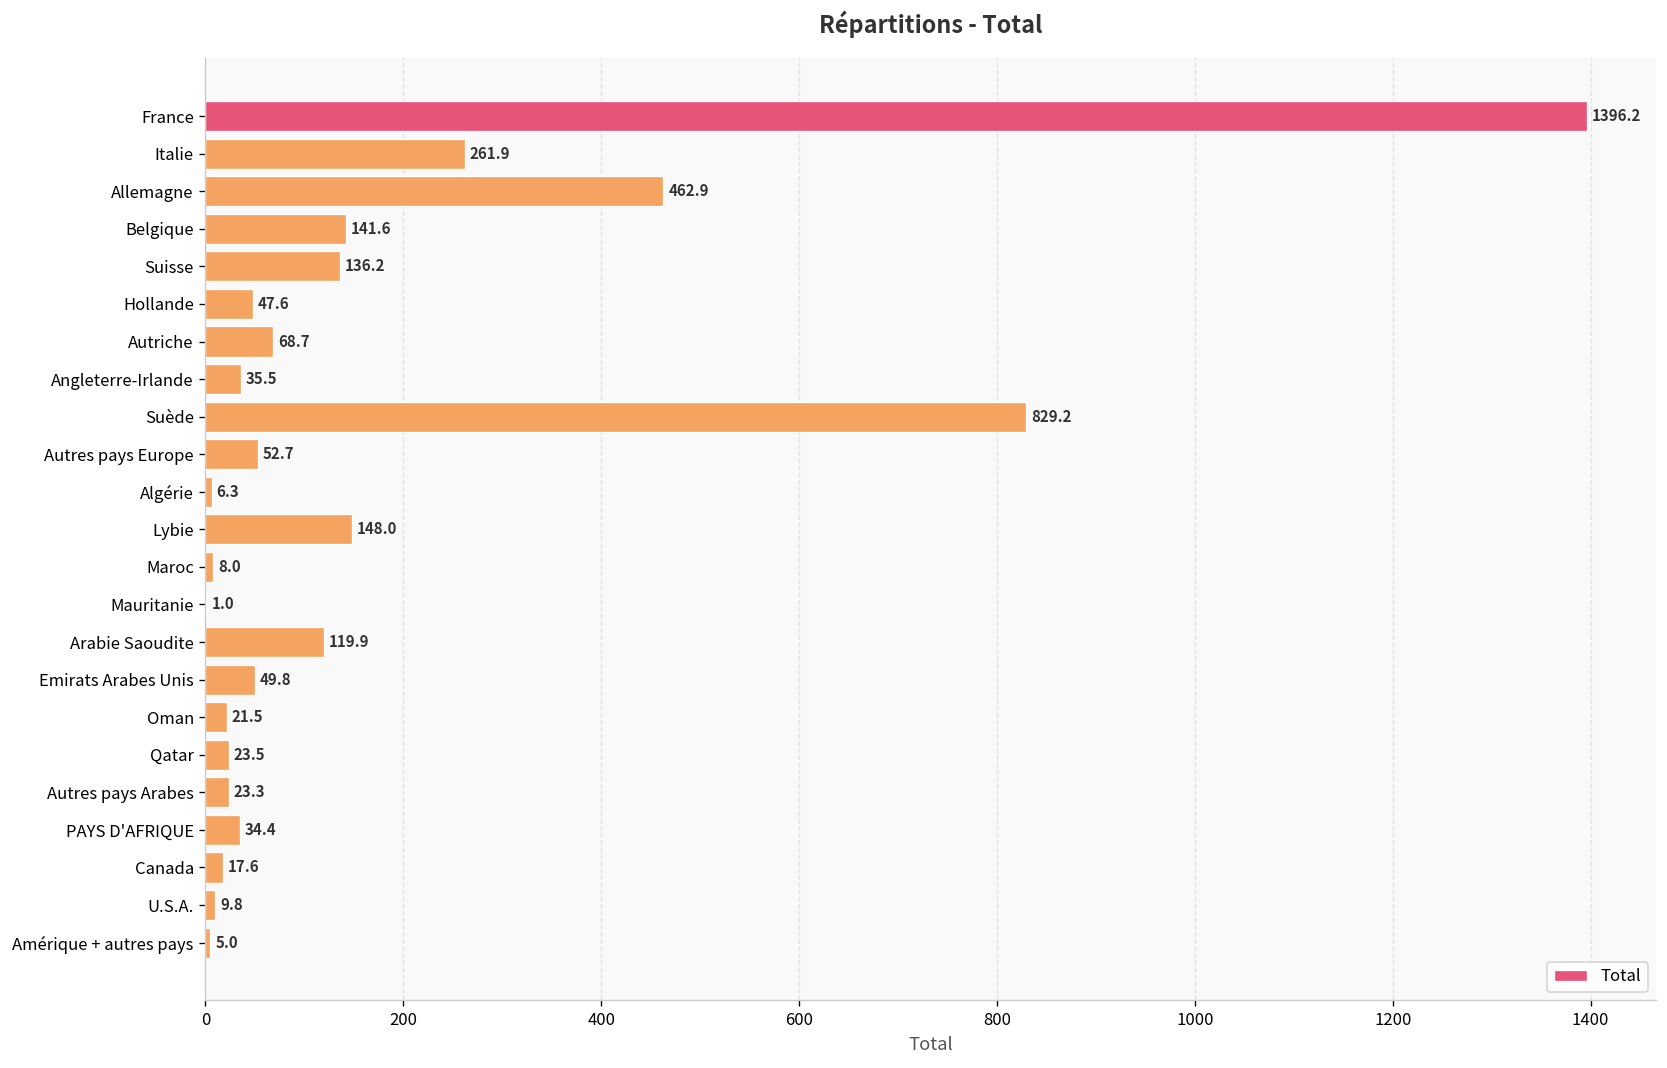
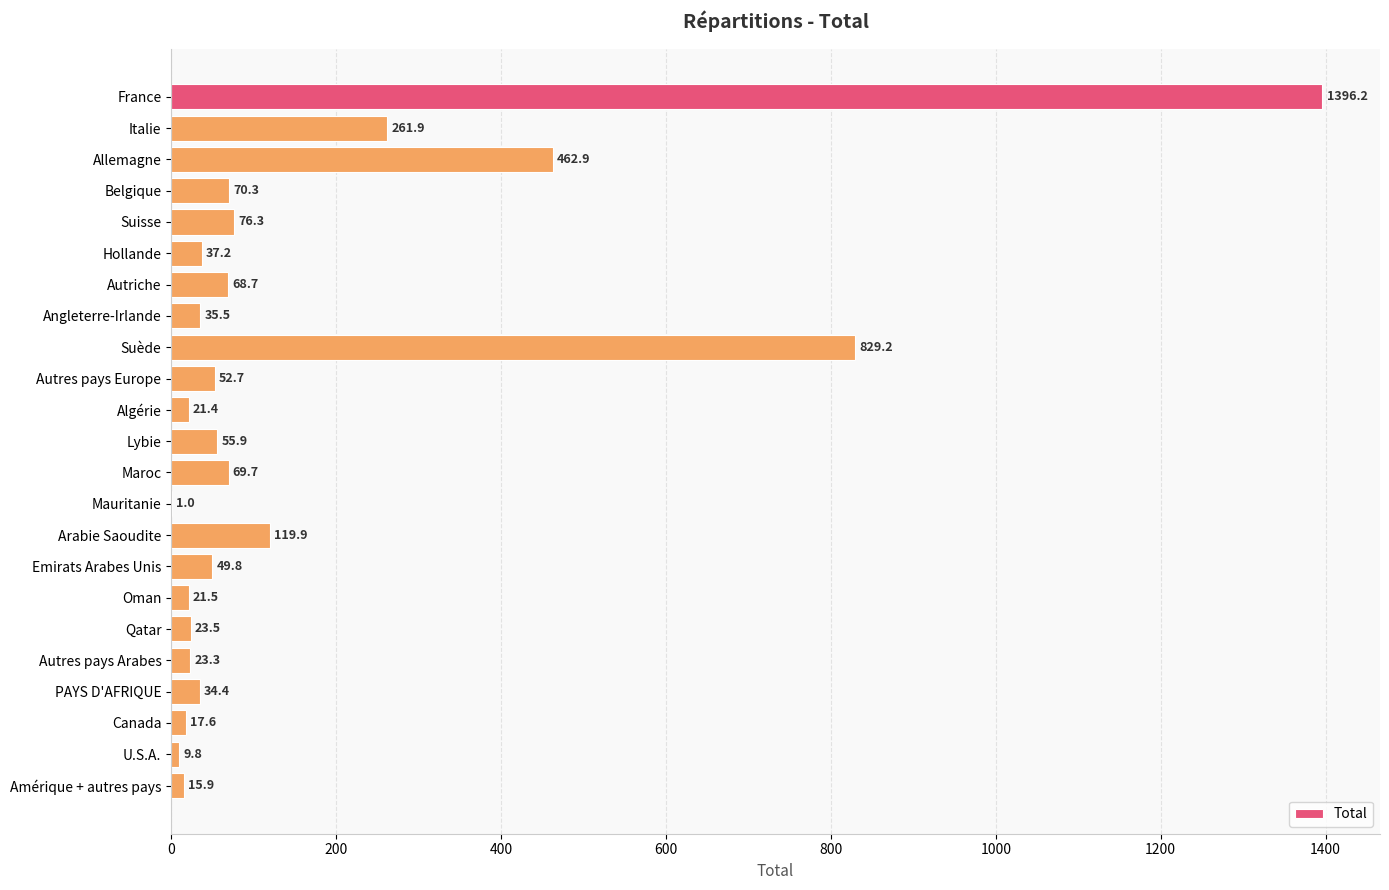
  {
    "France": 1396.2,
    "Italie": 261.9,
    "Allemagne": 462.9,
-   "Belgique": 141.6,
-   "Suisse": 136.2,
-   "Hollande": 47.6,
+   "Belgique": 70.3,
+   "Suisse": 76.3,
+   "Hollande": 37.2,
    "Autriche": 68.7,
    "Angleterre-Irlande": 35.5,
    "Suède": 829.2,
    "Autres pays Europe": 52.7,
-   "Algérie": 6.3,
-   "Lybie": 148.0,
-   "Maroc": 8.0,
+   "Algérie": 21.4,
+   "Lybie": 55.9,
+   "Maroc": 69.7,
    "Mauritanie": 1.0,
    "Arabie Saoudite": 119.9,
    "Emirats Arabes Unis": 49.8,
    "Oman": 21.5,
    "Qatar": 23.5,
    "Autres pays Arabes": 23.3,
    "PAYS D'AFRIQUE": 34.4,
    "Canada": 17.6,
    "U.S.A.": 9.8,
-   "Amérique + autres pays": 5.0
+   "Amérique + autres pays": 15.9
  }
